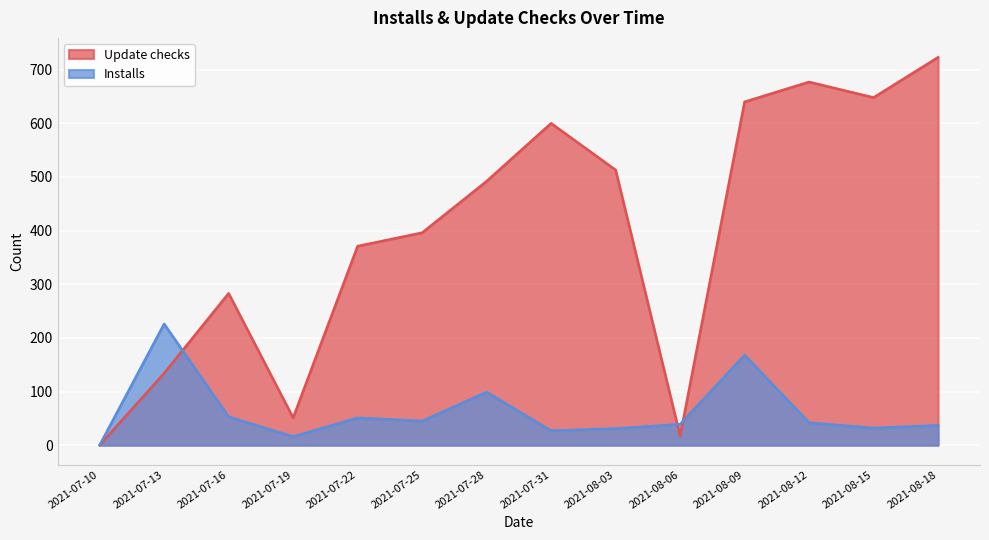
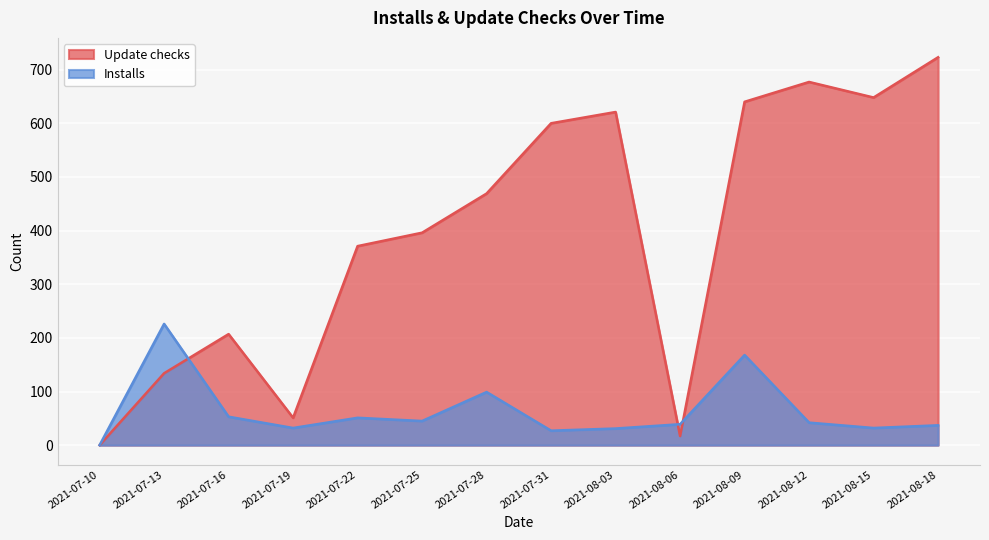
  {
    "Update checks": {
      "2021-07-13": 130,
-     "2021-07-16": 280,
+     "2021-07-16": 210,
      "2021-07-19": 50,
      "2021-07-22": 370,
      "2021-07-25": 400,
-     "2021-07-28": 490,
+     "2021-07-28": 470,
      "2021-07-31": 600,
-     "2021-08-03": 510,
+     "2021-08-03": 620,
      "2021-08-06": 20,
      "2021-08-09": 640,
      "2021-08-12": 680,
      "2021-08-15": 650,
      "2021-08-18": 720
    },
    "Installs": {
      "2021-07-13": 230,
      "2021-07-16": 50,
-     "2021-07-19": 20,
+     "2021-07-19": 30,
      "2021-07-22": 50,
      "2021-07-25": 50,
      "2021-07-28": 100,
      "2021-07-31": 30,
      "2021-08-03": 30,
      "2021-08-06": 40,
      "2021-08-09": 170,
      "2021-08-12": 40,
      "2021-08-15": 30,
      "2021-08-18": 40
    }
  }
